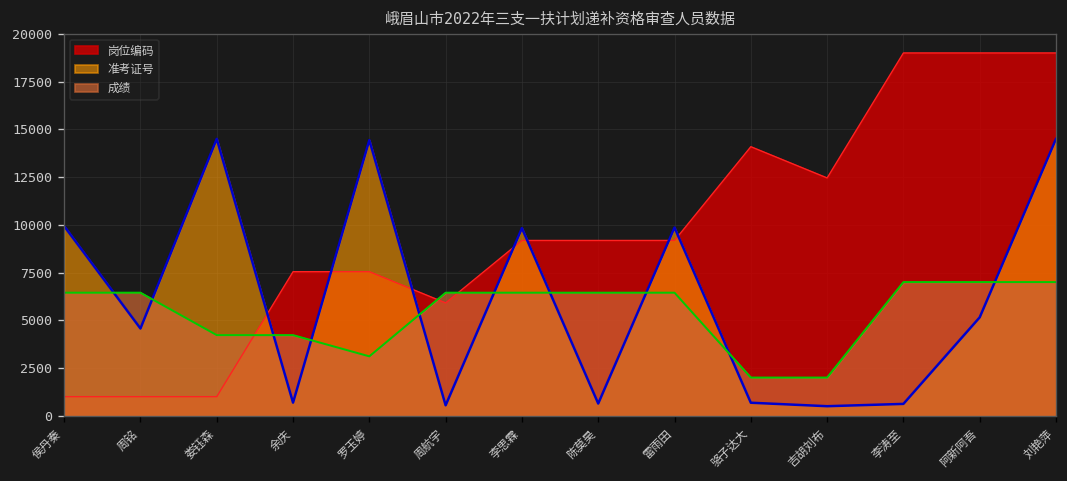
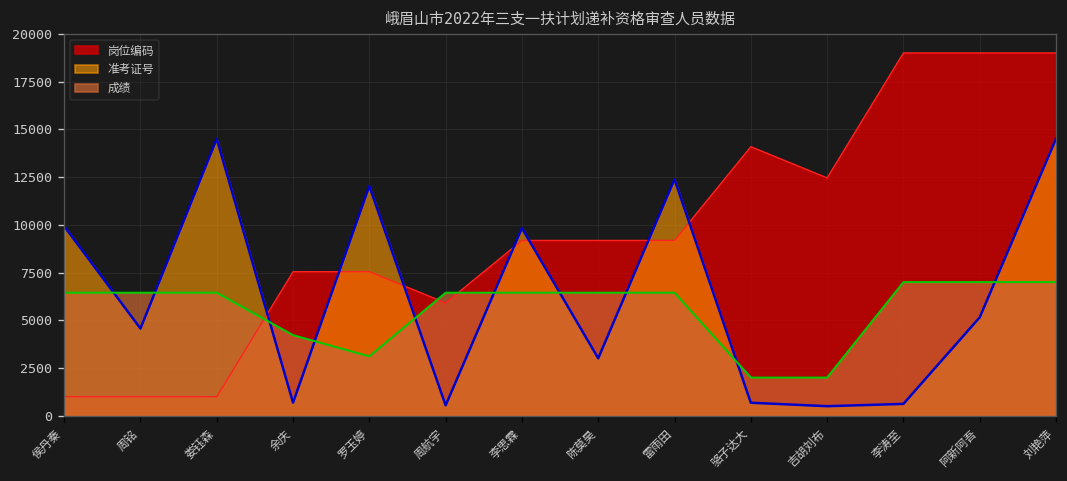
  {
    "岗位编码": {
      "侯丹秦": 1000,
      "周铭": 1000,
      "娄钰森": 1000,
      "余庆": 7500,
      "罗玉婷": 7500,
      "周航宇": 5900,
      "李思霖": 9200,
      "陈莫昊": 9200,
      "雷雨田": 9200,
      "骆子达大": 14100,
      "吉胡刘布": 12500,
      "李涛至": 19000,
      "阿新阿吾": 19000,
      "刘艳萍": 19000
    },
    "准考证号": {
      "侯丹秦": 9900,
      "周铭": 4600,
      "娄钰森": 14500,
      "余庆": 700,
-     "罗玉婷": 14400,
+     "罗玉婷": 12000,
      "周航宇": 500,
      "李思霖": 9800,
-     "陈莫昊": 600,
-     "雷雨田": 9900,
+     "陈莫昊": 3000,
+     "雷雨田": 12400,
      "骆子达大": 700,
      "吉胡刘布": 500,
      "李涛至": 600,
      "阿新阿吾": 5200,
      "刘艳萍": 14500
    },
    "成绩": {
      "侯丹秦": 6400,
      "周铭": 6400,
-     "娄钰森": 4200,
+     "娄钰森": 6400,
      "余庆": 4200,
      "罗玉婷": 3100,
      "周航宇": 6400,
      "李思霖": 6400,
      "陈莫昊": 6400,
      "雷雨田": 6400,
      "骆子达大": 2000,
      "吉胡刘布": 2000,
      "李涛至": 7000,
      "阿新阿吾": 7000,
      "刘艳萍": 7000
    }
  }
